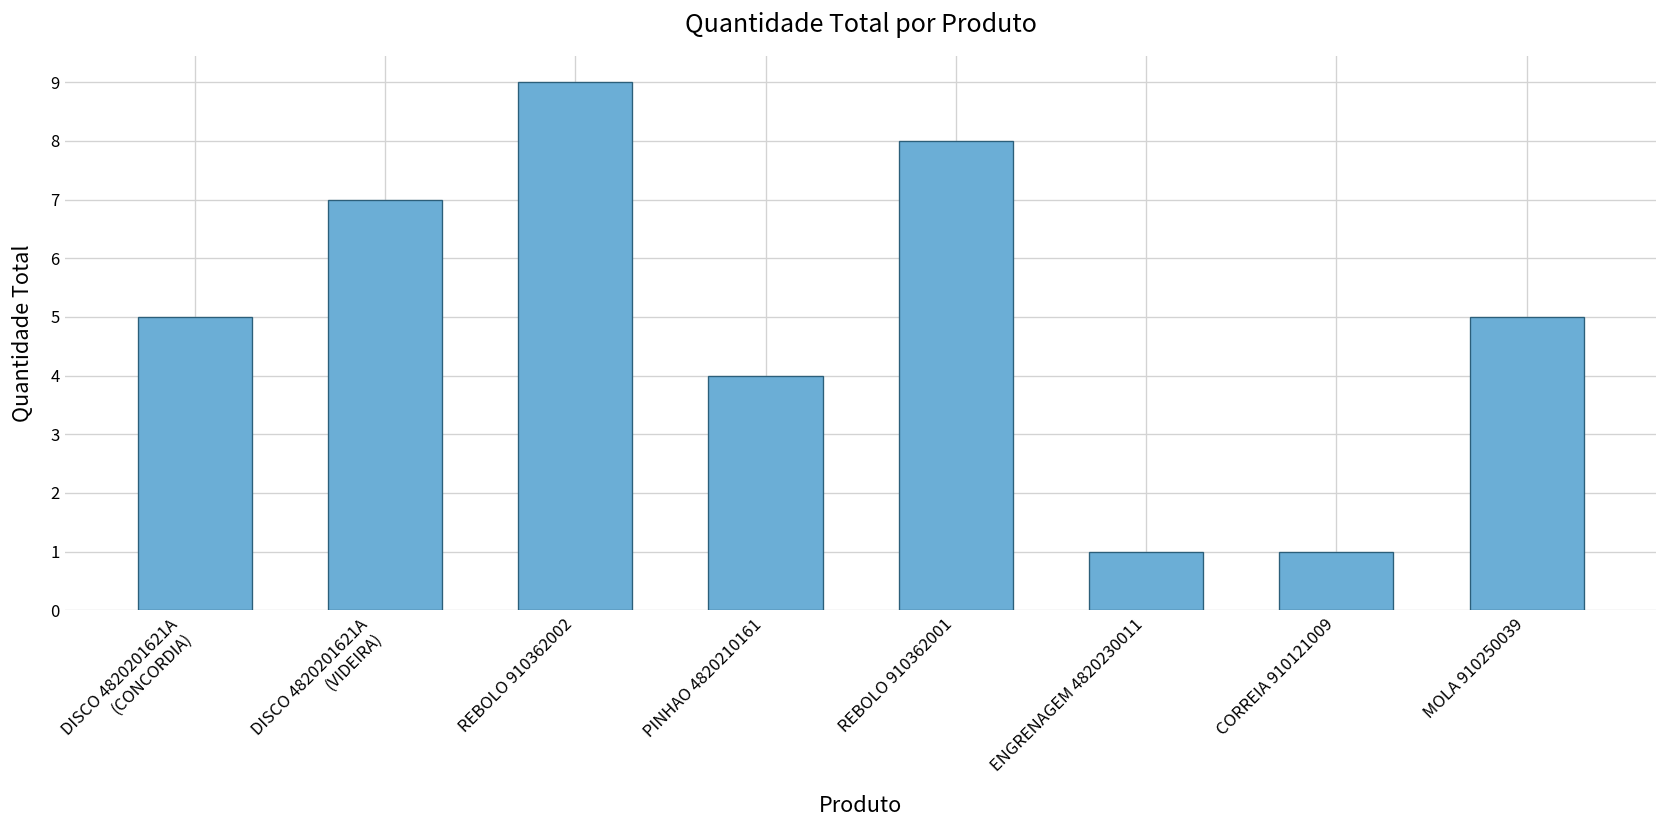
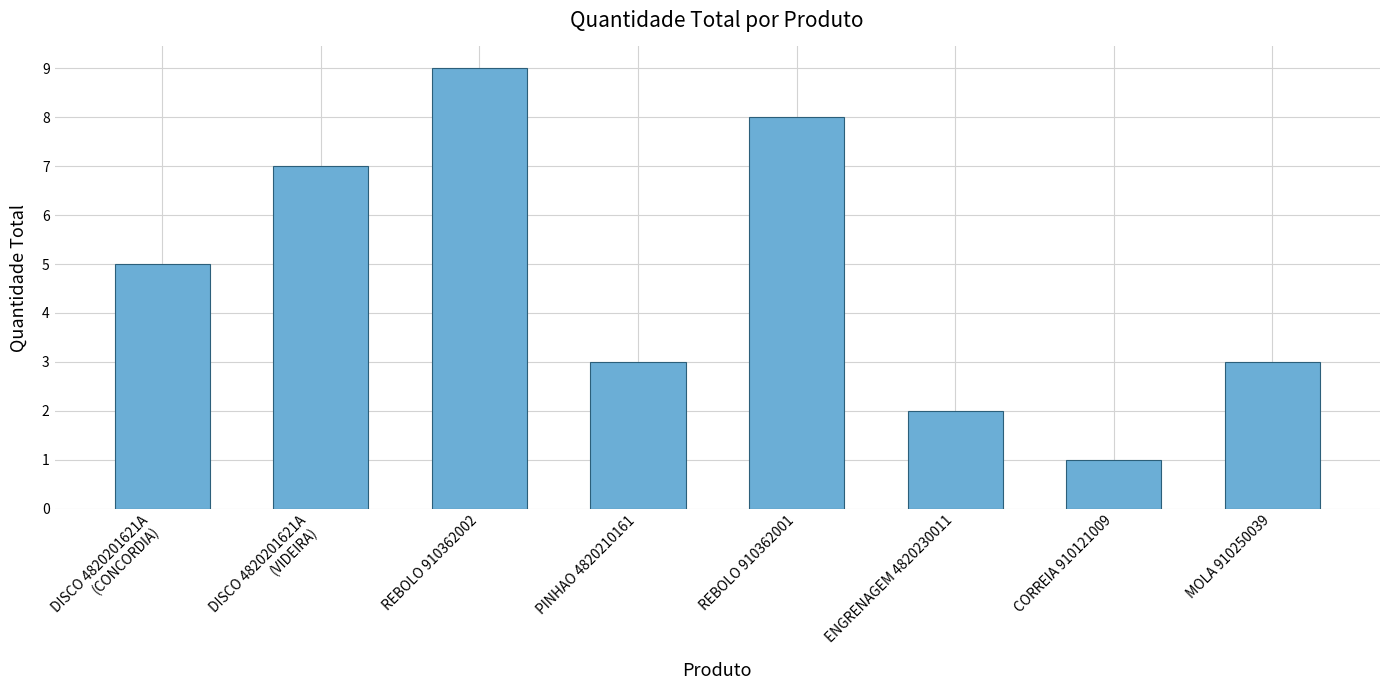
  {
    "DISCO 4820201621A (CONCORDIA)": 5,
    "DISCO 4820201621A (VIDEIRA)": 7,
    "REBOLO 910362002": 9,
-   "PINHAO 4820210161": 4,
+   "PINHAO 4820210161": 3,
    "REBOLO 910362001": 8,
-   "ENGRENAGEM 4820230011": 1,
+   "ENGRENAGEM 4820230011": 2,
    "CORREIA 910121009": 1,
-   "MOLA 910250039": 5
+   "MOLA 910250039": 3
  }
